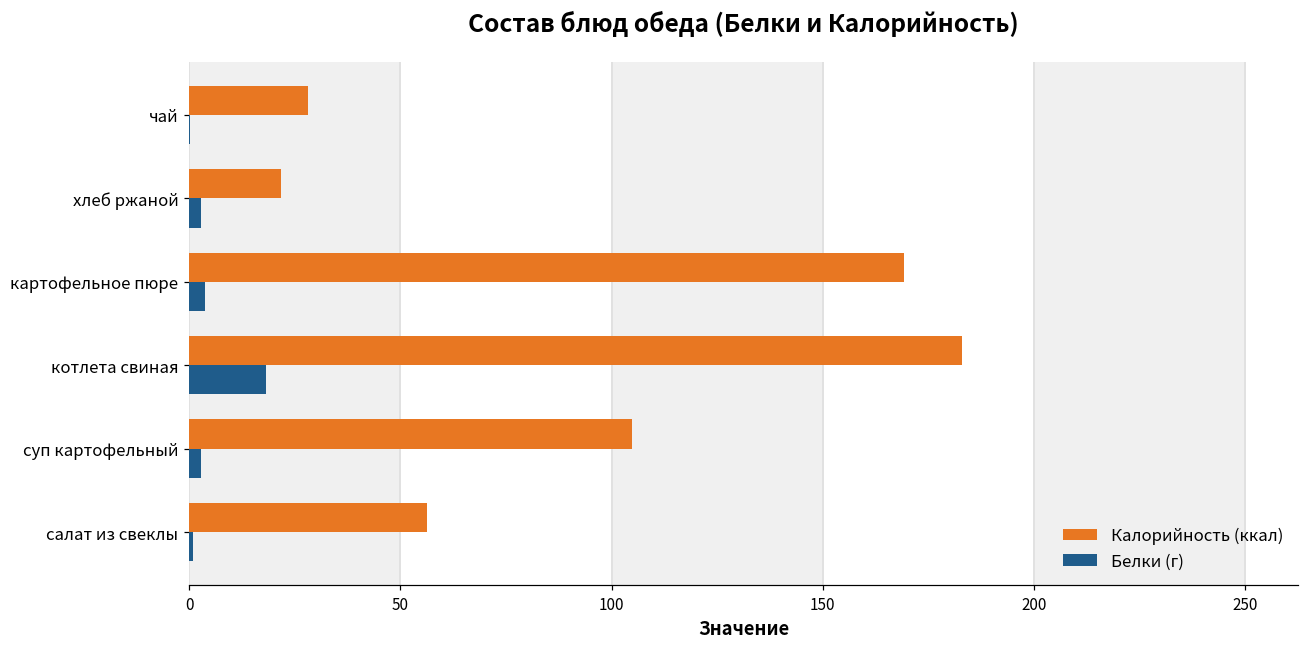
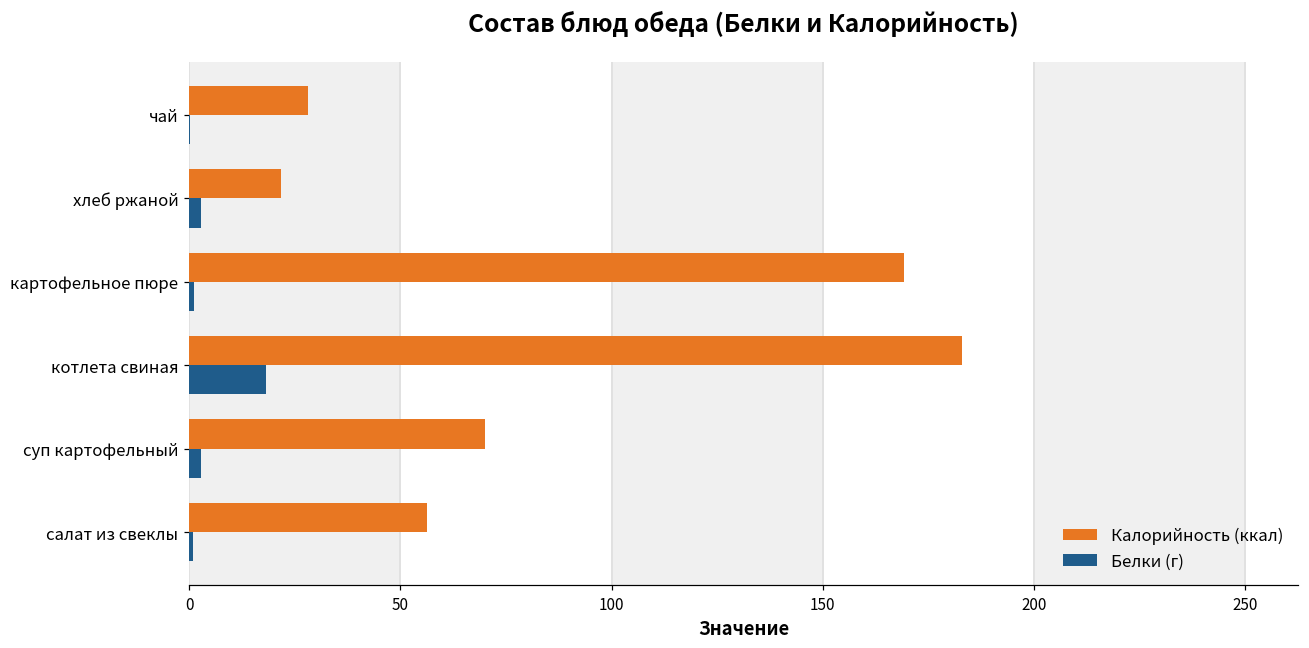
  {
    "Калорийность (ккал)": {
      "чай": 28,
      "хлеб ржаной": 22,
      "картофельное пюре": 169,
      "котлета свиная": 183,
-     "суп картофельный": 105,
+     "суп картофельный": 70,
      "салат из свеклы": 56
    },
    "Белки (г)": {
      "хлеб ржаной": 3,
-     "картофельное пюре": 4,
+     "картофельное пюре": 1,
      "котлета свиная": 18,
      "суп картофельный": 3,
      "салат из свеклы": 1
    }
  }
